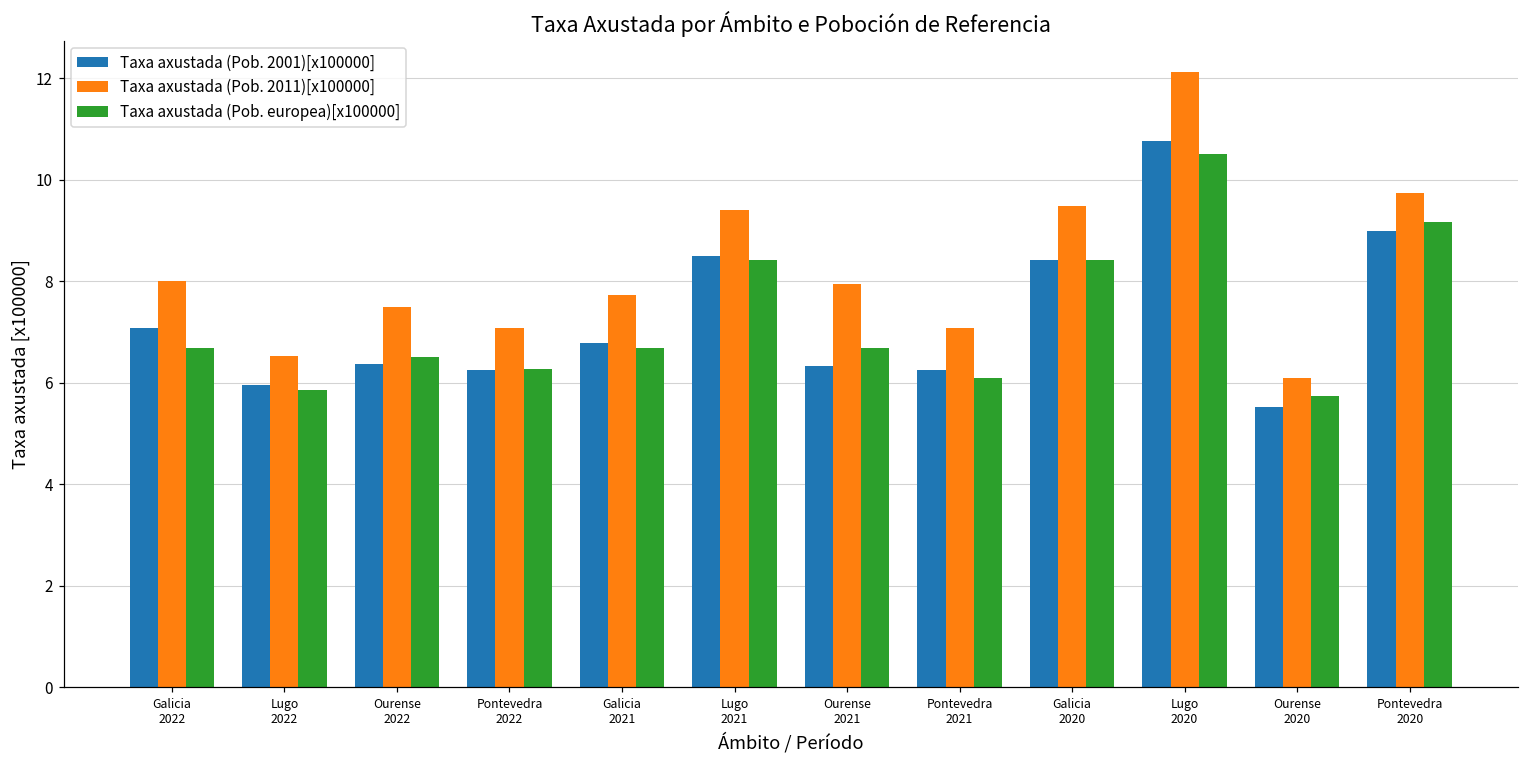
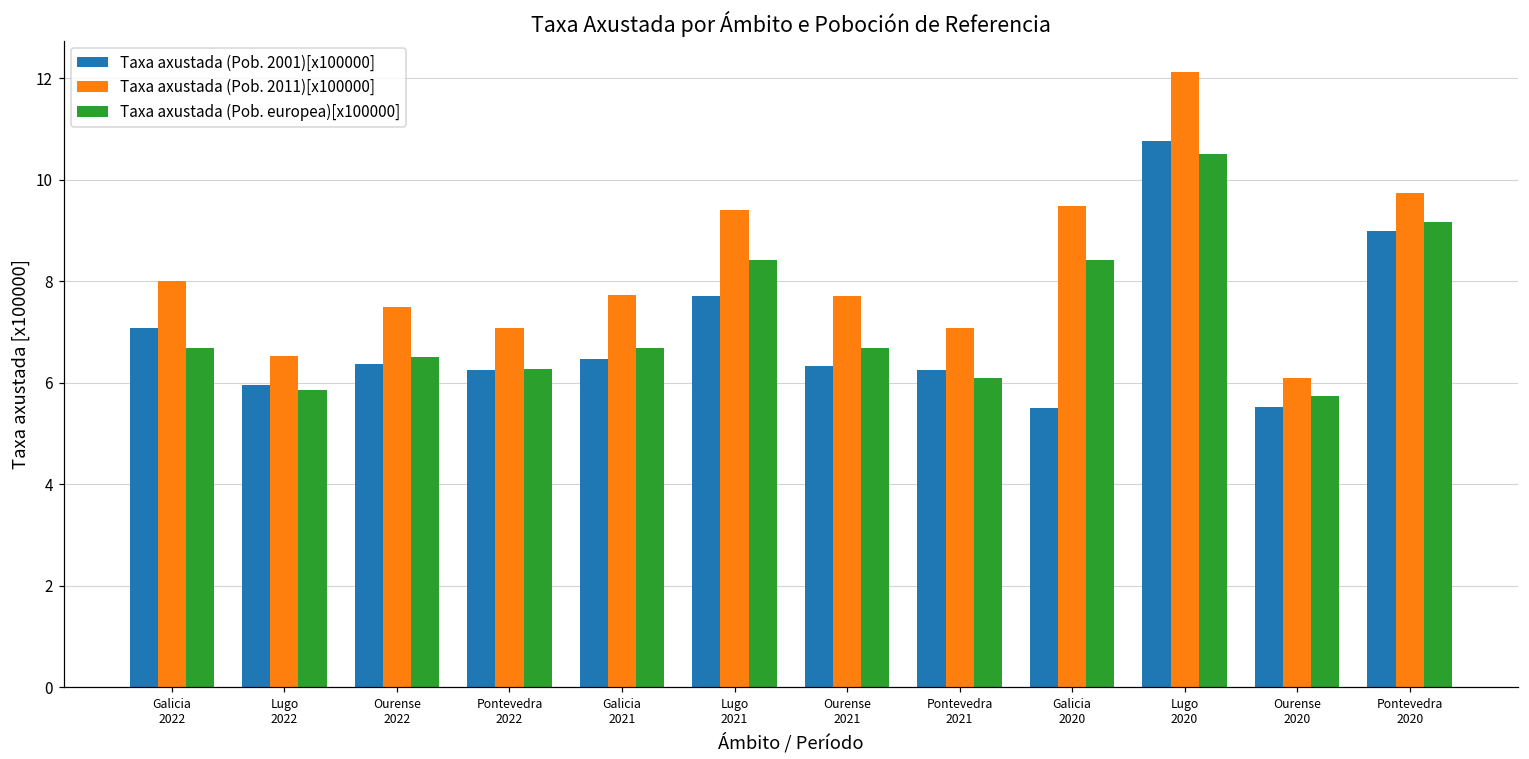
  {
    "Taxa axustada (Pob. 2001)[x100000]": {
      "Galicia 2022": 7.1,
      "Lugo 2022": 6.0,
      "Ourense 2022": 6.4,
      "Pontevedra 2022": 6.2,
-     "Galicia 2021": 6.8,
-     "Lugo 2021": 8.5,
+     "Galicia 2021": 6.5,
+     "Lugo 2021": 7.7,
      "Ourense 2021": 6.3,
      "Pontevedra 2021": 6.3,
-     "Galicia 2020": 8.4,
+     "Galicia 2020": 5.5,
      "Lugo 2020": 10.8,
      "Ourense 2020": 5.5,
      "Pontevedra 2020": 9.0
    },
    "Taxa axustada (Pob. 2011)[x100000]": {
      "Galicia 2022": 8.0,
      "Lugo 2022": 6.5,
      "Ourense 2022": 7.5,
      "Pontevedra 2022": 7.1,
      "Galicia 2021": 7.7,
      "Lugo 2021": 9.4,
-     "Ourense 2021": 7.9,
+     "Ourense 2021": 7.7,
      "Pontevedra 2021": 7.1,
      "Galicia 2020": 9.5,
      "Lugo 2020": 12.1,
      "Ourense 2020": 6.1,
      "Pontevedra 2020": 9.7
    },
    "Taxa axustada (Pob. europea)[x100000]": {
      "Galicia 2022": 6.7,
      "Lugo 2022": 5.9,
      "Ourense 2022": 6.5,
      "Pontevedra 2022": 6.3,
      "Galicia 2021": 6.7,
      "Lugo 2021": 8.4,
      "Ourense 2021": 6.7,
      "Pontevedra 2021": 6.1,
      "Galicia 2020": 8.4,
      "Lugo 2020": 10.5,
      "Ourense 2020": 5.7,
      "Pontevedra 2020": 9.2
    }
  }
